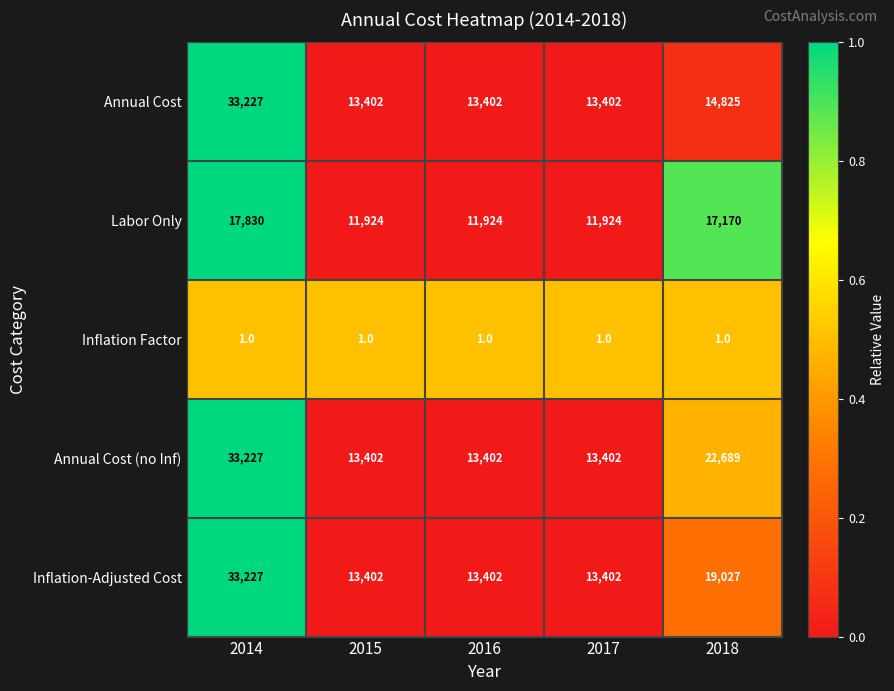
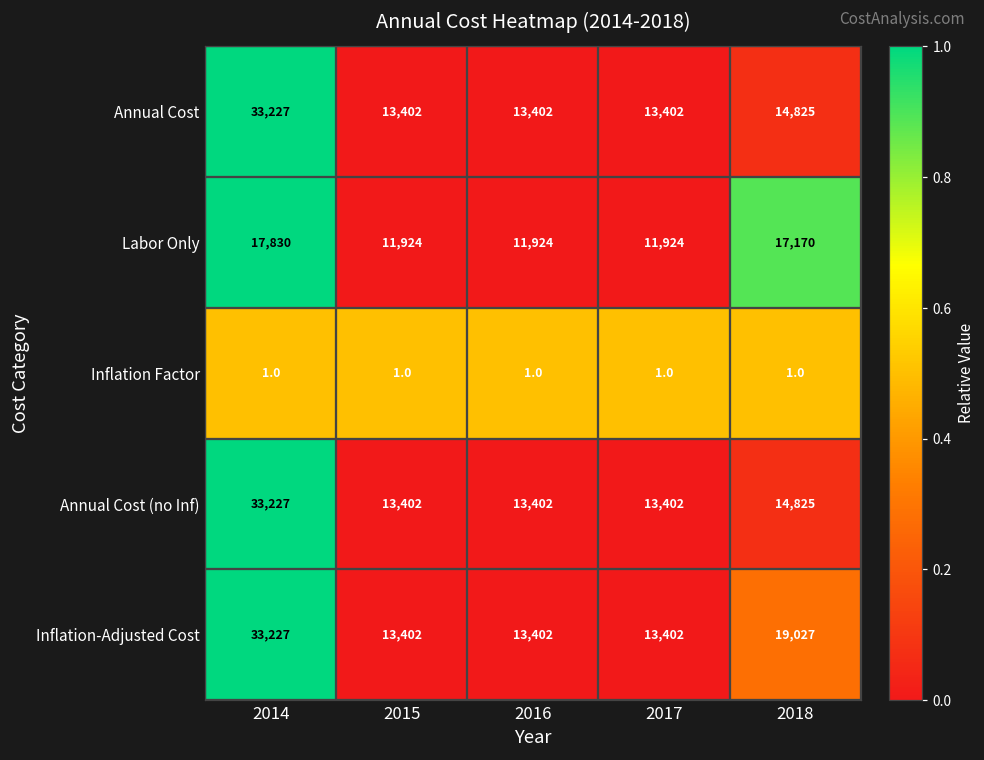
  {
    "Annual Cost": {
      "2014": "33,227",
      "2015": "13,402",
      "2016": "13,402",
      "2017": "13,402",
      "2018": "14,825"
    },
    "Labor Only": {
      "2014": "17,830",
      "2015": "11,924",
      "2016": "11,924",
      "2017": "11,924",
      "2018": "17,170"
    },
    "Inflation Factor": {
      "2014": "1.0",
      "2015": "1.0",
      "2016": "1.0",
      "2017": "1.0",
      "2018": "1.0"
    },
    "Annual Cost (no Inf)": {
      "2014": "33,227",
      "2015": "13,402",
      "2016": "13,402",
      "2017": "13,402",
-     "2018": "22,689"
+     "2018": "14,825"
    },
    "Inflation-Adjusted Cost": {
      "2014": "33,227",
      "2015": "13,402",
      "2016": "13,402",
      "2017": "13,402",
      "2018": "19,027"
    }
  }
